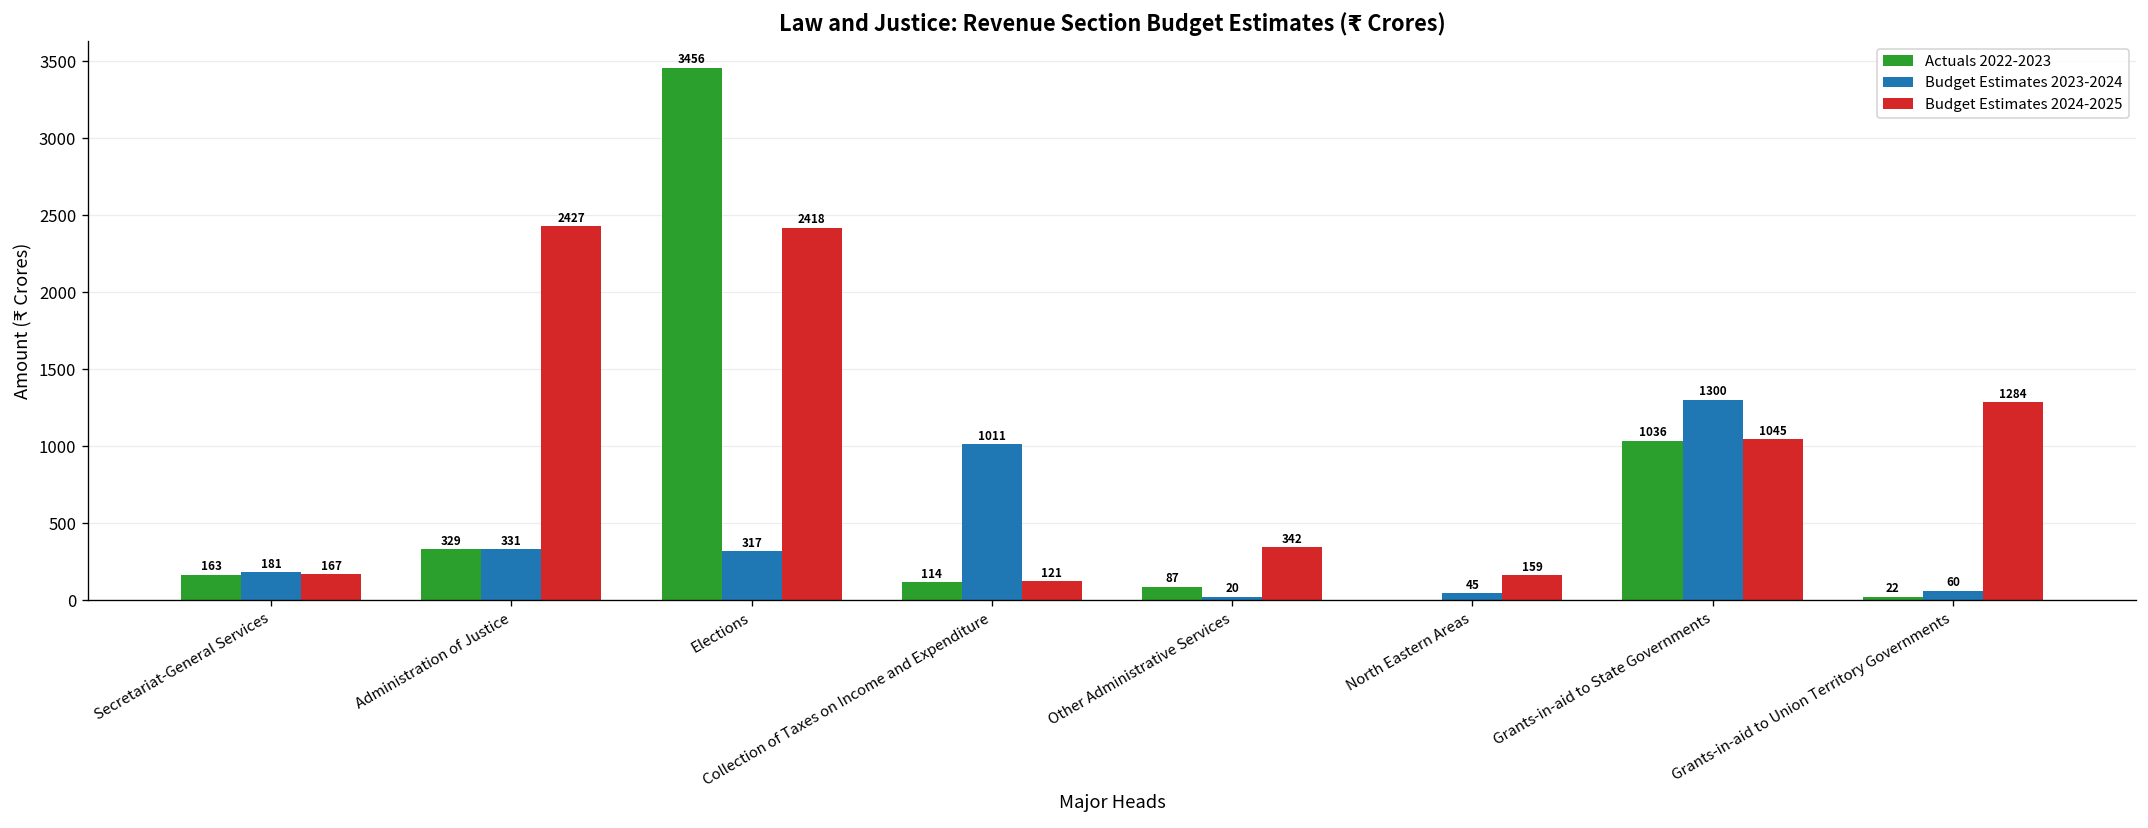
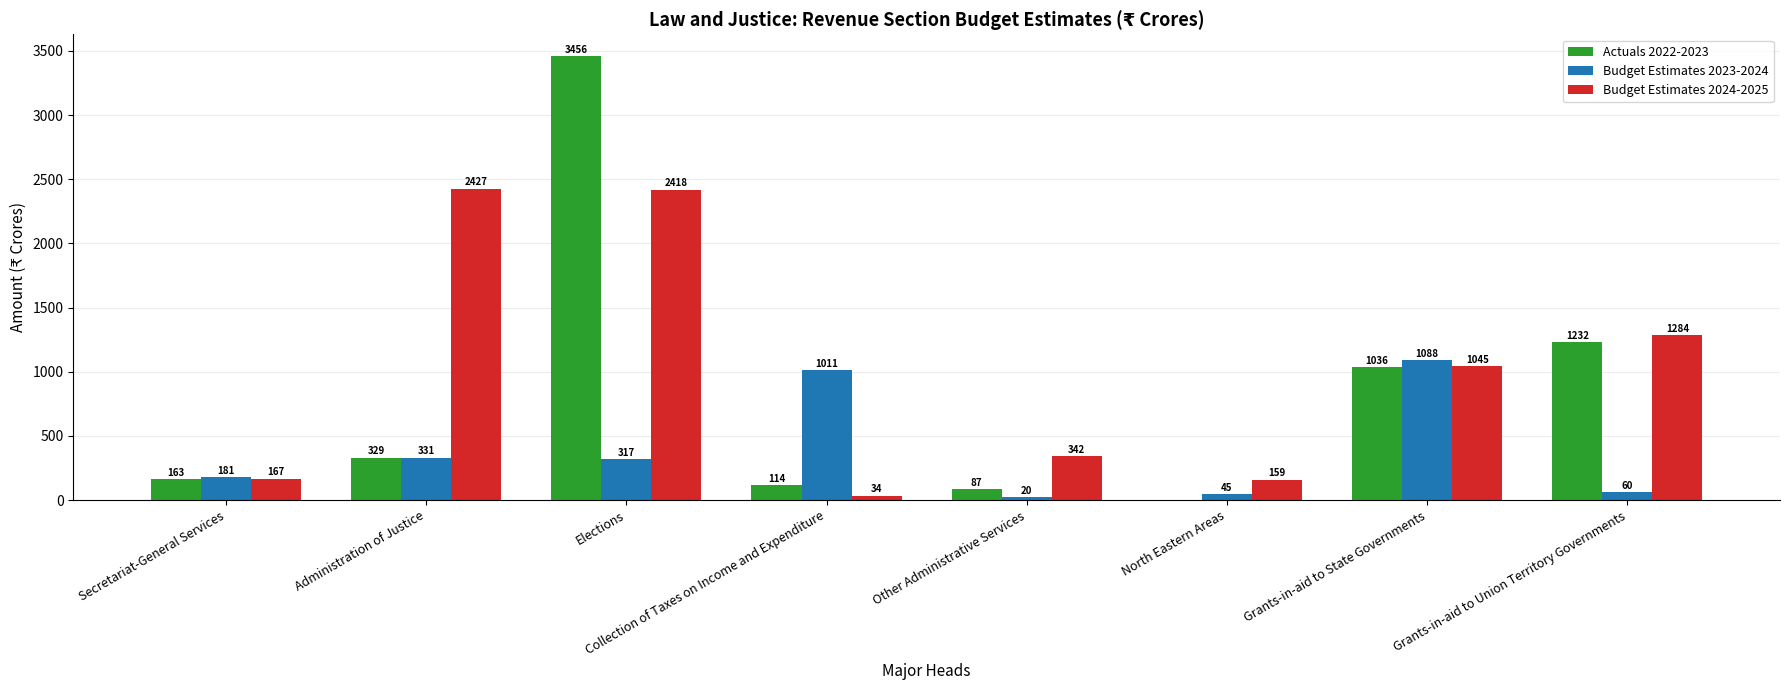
  {
    "Actuals 2022-2023": {
      "Secretariat-General Services": 163,
      "Administration of Justice": 329,
      "Elections": 3456,
      "Collection of Taxes on Income and Expenditure": 114,
      "Other Administrative Services": 87,
      "Grants-in-aid to State Governments": 1036,
-     "Grants-in-aid to Union Territory Governments": 22
+     "Grants-in-aid to Union Territory Governments": 1232
    },
    "Budget Estimates 2023-2024": {
      "Secretariat-General Services": 181,
      "Administration of Justice": 331,
      "Elections": 317,
      "Collection of Taxes on Income and Expenditure": 1011,
      "Other Administrative Services": 20,
      "North Eastern Areas": 45,
-     "Grants-in-aid to State Governments": 1300,
+     "Grants-in-aid to State Governments": 1088,
      "Grants-in-aid to Union Territory Governments": 60
    },
    "Budget Estimates 2024-2025": {
      "Secretariat-General Services": 167,
      "Administration of Justice": 2427,
      "Elections": 2418,
-     "Collection of Taxes on Income and Expenditure": 121,
+     "Collection of Taxes on Income and Expenditure": 34,
      "Other Administrative Services": 342,
      "North Eastern Areas": 159,
      "Grants-in-aid to State Governments": 1045,
      "Grants-in-aid to Union Territory Governments": 1284
    }
  }
